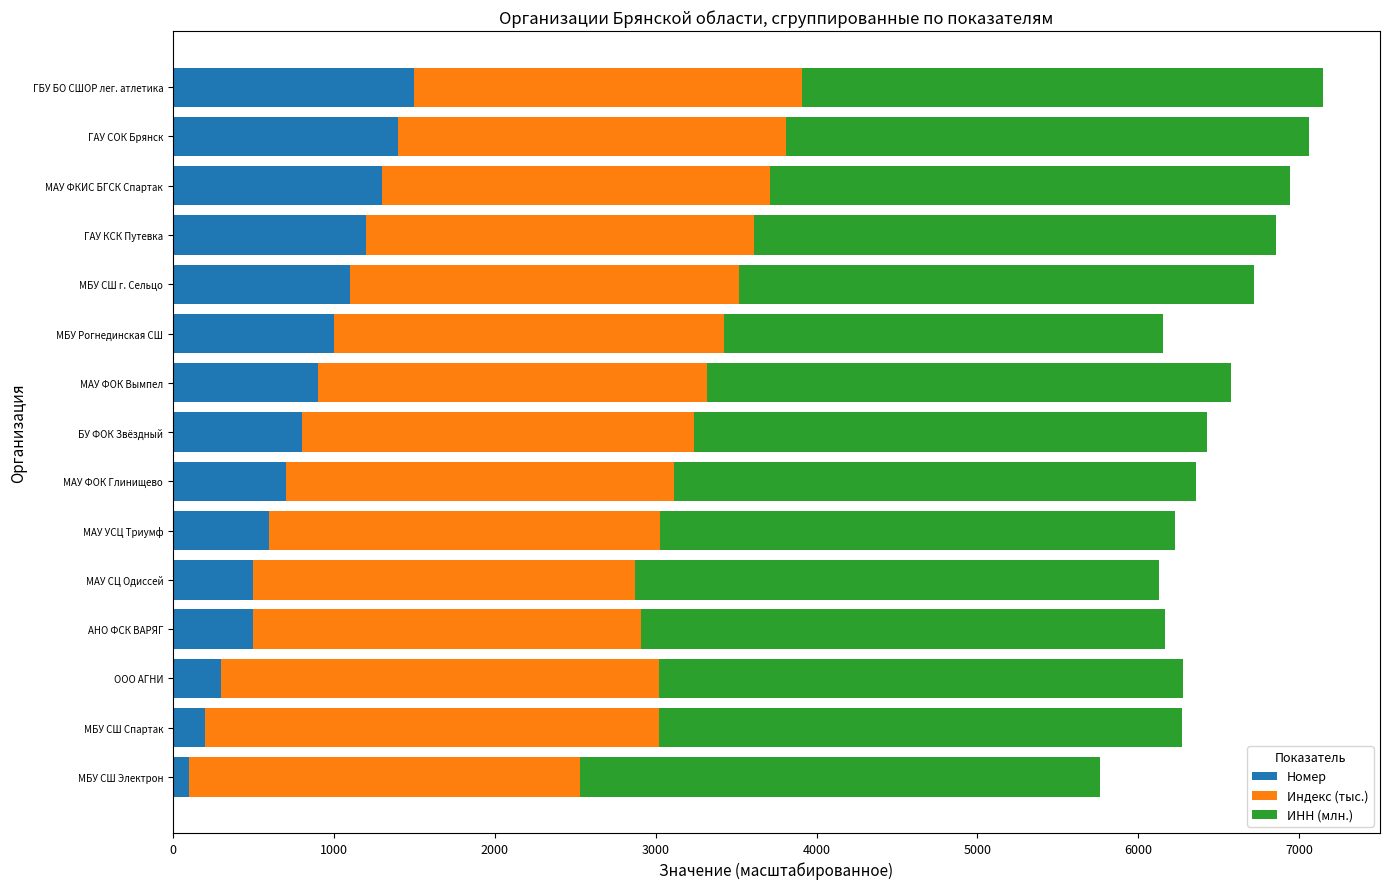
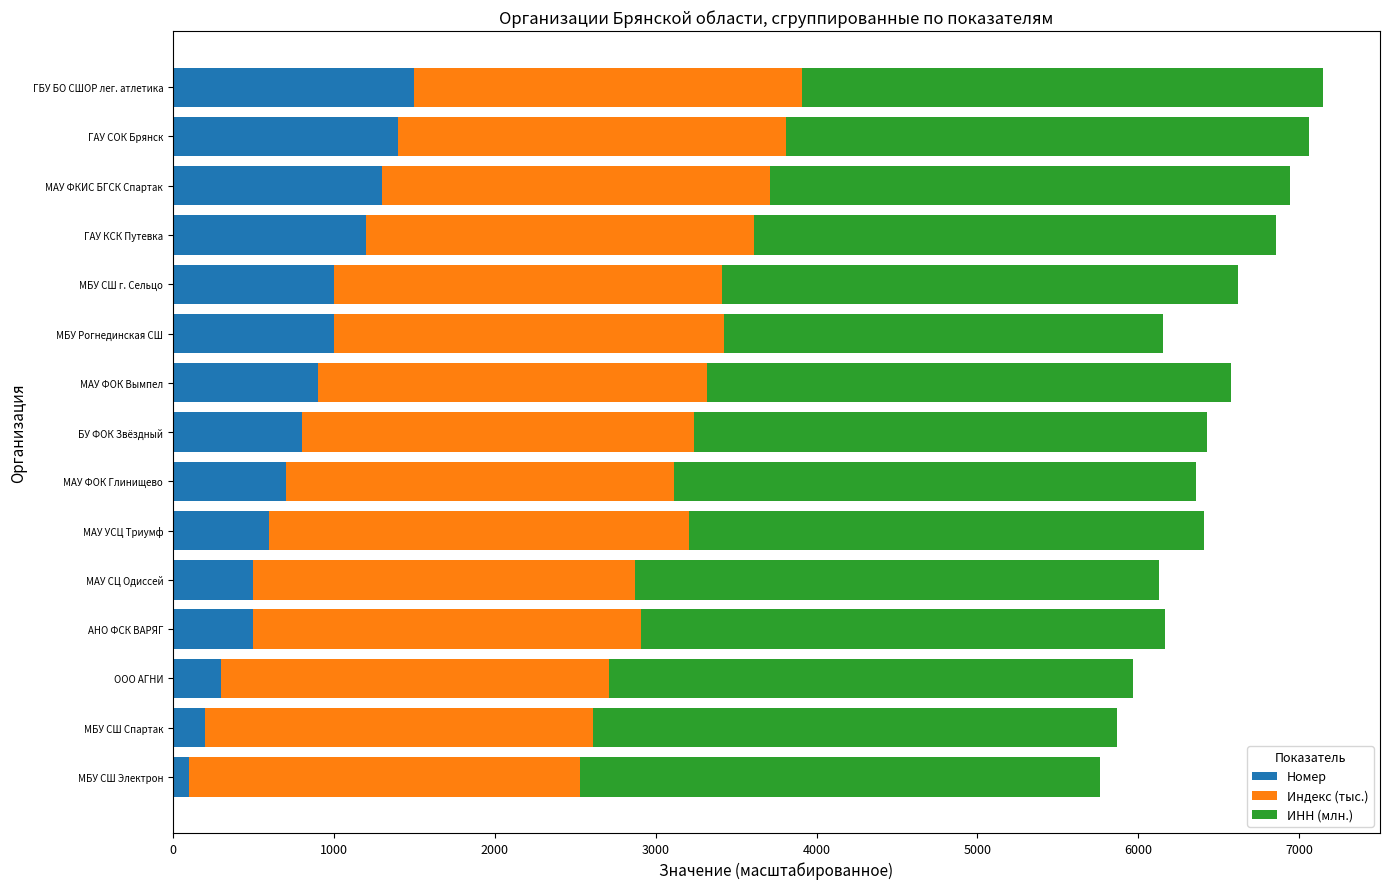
  {
    "Номер": {
      "ГБУ БО СШОР лег. атлетика": 1500,
      "ГАУ СОК Брянск": 1400,
      "МАУ ФКИС БГСК Спартак": 1300,
      "ГАУ КСК Путевка": 1200,
-     "МБУ СШ г. Сельцо": 1100,
+     "МБУ СШ г. Сельцо": 1000,
      "МБУ Рогнединская СШ": 1000,
      "МАУ ФОК Вымпел": 900,
      "БУ ФОК Звёздный": 800,
      "МАУ ФОК Глинищево": 700,
      "МАУ УСЦ Триумф": 600,
      "МАУ СЦ Одиссей": 500,
      "АНО ФСК ВАРЯГ": 500,
      "ООО АГНИ": 300,
      "МБУ СШ Спартак": 200,
      "МБУ СШ Электрон": 100
    },
    "Индекс (тыс.)": {
      "ГБУ БО СШОР лег. атлетика": 2410,
      "ГАУ СОК Брянск": 2410,
      "МАУ ФКИС БГСК Спартак": 2410,
      "ГАУ КСК Путевка": 2410,
      "МБУ СШ г. Сельцо": 2420,
      "МБУ Рогнединская СШ": 2430,
      "МАУ ФОК Вымпел": 2420,
      "БУ ФОК Звёздный": 2440,
      "МАУ ФОК Глинищево": 2420,
-     "МАУ УСЦ Триумф": 2430,
+     "МАУ УСЦ Триумф": 2610,
      "МАУ СЦ Одиссей": 2370,
      "АНО ФСК ВАРЯГ": 2410,
-     "ООО АГНИ": 2720,
-     "МБУ СШ Спартак": 2820,
+     "ООО АГНИ": 2410,
+     "МБУ СШ Спартак": 2410,
      "МБУ СШ Электрон": 2430
    },
    "ИНН (млн.)": {
      "ГБУ БО СШОР лег. атлетика": 3230,
      "ГАУ СОК Брянск": 3250,
      "МАУ ФКИС БГСК Спартак": 3240,
      "ГАУ КСК Путевка": 3250,
      "МБУ СШ г. Сельцо": 3210,
      "МБУ Рогнединская СШ": 2730,
      "МАУ ФОК Вымпел": 3250,
      "БУ ФОК Звёздный": 3190,
      "МАУ ФОК Глинищево": 3250,
      "МАУ УСЦ Триумф": 3200,
      "МАУ СЦ Одиссей": 3250,
      "АНО ФСК ВАРЯГ": 3260,
      "ООО АГНИ": 3250,
      "МБУ СШ Спартак": 3250,
      "МБУ СШ Электрон": 3230
    }
  }
